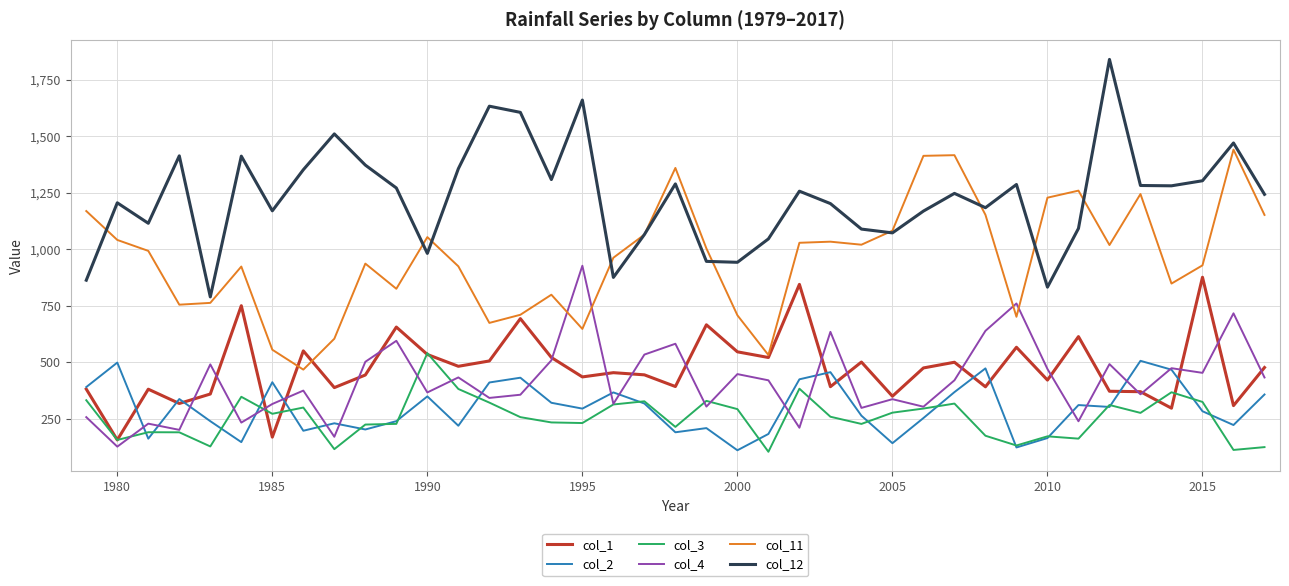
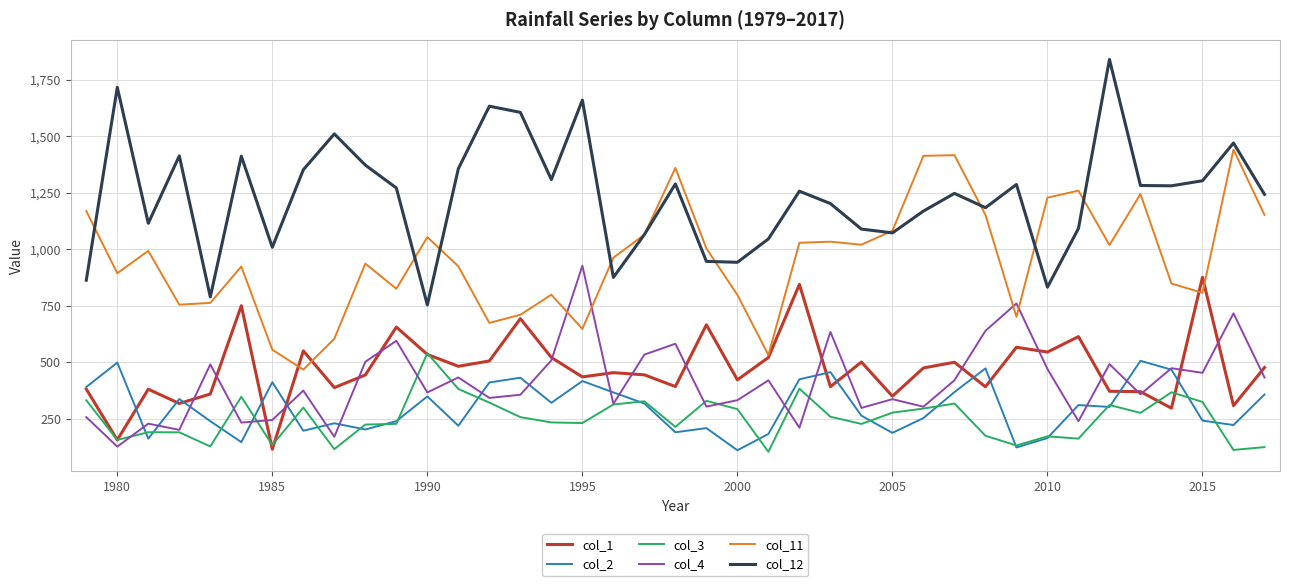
  {
    "col_1": {
-     "1985": "170",
+     "1985": "120",
      "1995": "440",
-     "2000": "550",
+     "2000": "420",
      "2005": "350",
-     "2010": "420",
+     "2010": "550",
      "2015": "880"
    },
    "col_2": {
      "1980": "500",
      "1985": "410",
      "1990": "350",
-     "1995": "300",
+     "1995": "420",
      "2000": "110",
-     "2005": "140",
-     "2015": "280"
+     "2005": "190",
+     "2015": "240"
    },
    "col_3": {
-     "1985": "270",
+     "1985": "130",
      "1995": "230",
      "2000": "290",
      "2005": "280",
      "2015": "330"
    },
    "col_4": {
      "1980": "130",
-     "1985": "320",
+     "1985": "250",
      "1990": "370",
      "1995": "930",
-     "2000": "450",
+     "2000": "330",
      "2005": "340",
      "2010": "470",
      "2015": "450"
    },
    "col_11": {
-     "1980": "1,040",
+     "1980": "890",
      "1985": "560",
      "1990": "1,050",
      "1995": "650",
-     "2000": "710",
+     "2000": "800",
      "2010": "1,230",
-     "2015": "930"
+     "2015": "810"
    },
    "col_12": {
-     "1980": "1,210",
-     "1985": "1,170",
-     "1990": "980",
+     "1980": "1,720",
+     "1985": "1,010",
+     "1990": "750",
      "1995": "1,660",
      "2000": "940",
      "2010": "830",
      "2015": "1,300"
    }
  }
